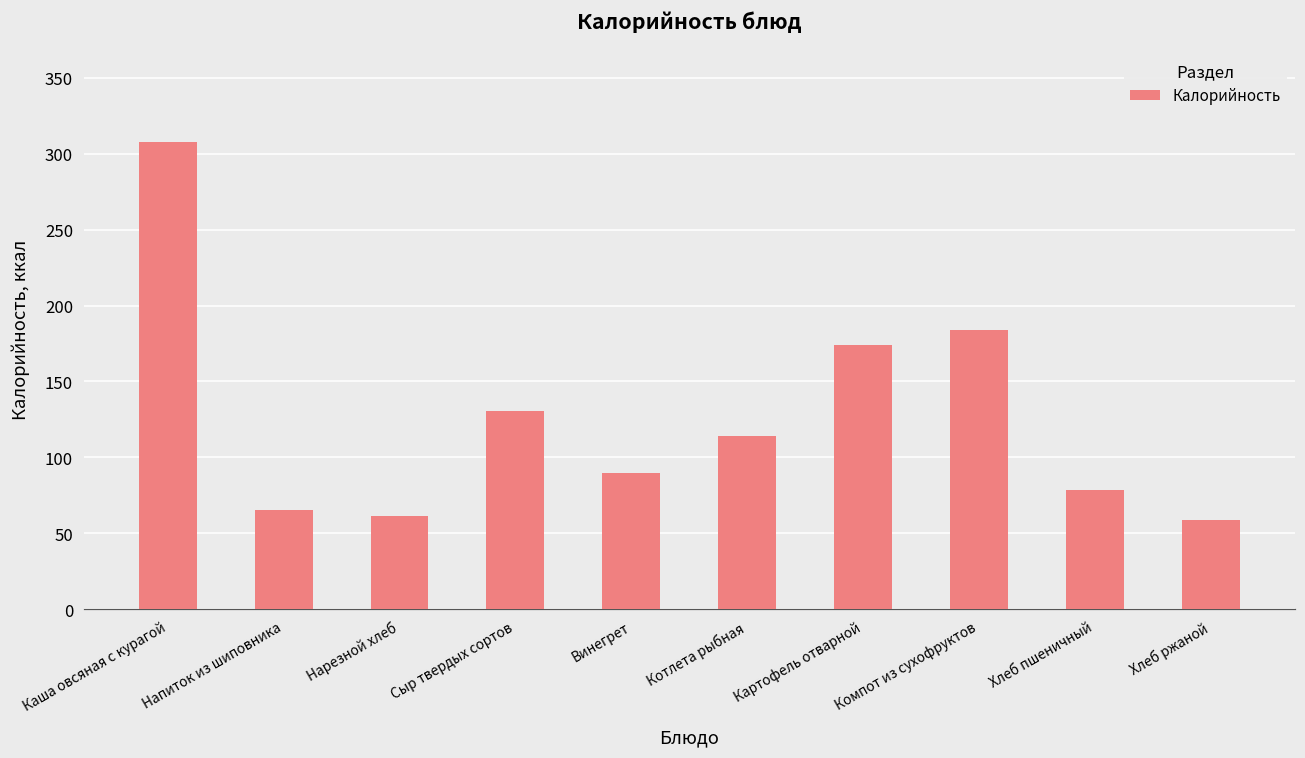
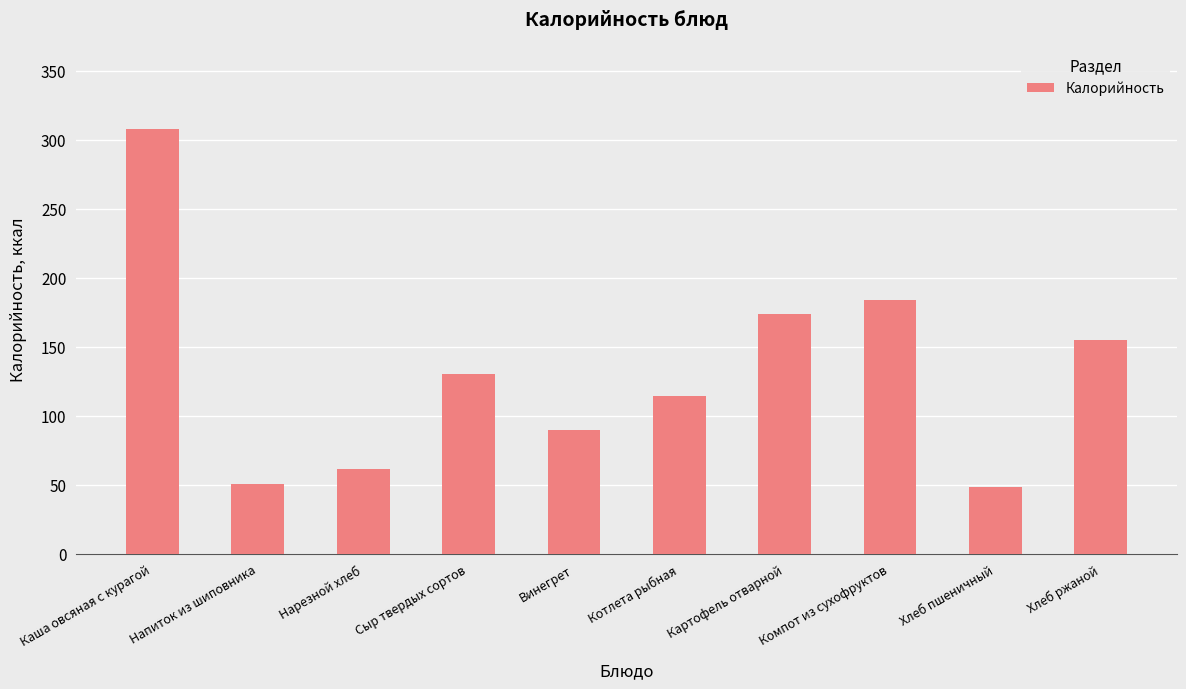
  {
    "Каша овсяная с курагой": 308,
-   "Напиток из шиповника": 65,
+   "Напиток из шиповника": 51,
    "Нарезной хлеб": 61,
    "Сыр твердых сортов": 130,
    "Винегрет": 90,
    "Котлета рыбная": 114,
    "Картофель отварной": 174,
    "Компот из сухофруктов": 184,
-   "Хлеб пшеничный": 79,
-   "Хлеб ржаной": 59
+   "Хлеб пшеничный": 49,
+   "Хлеб ржаной": 155
  }
